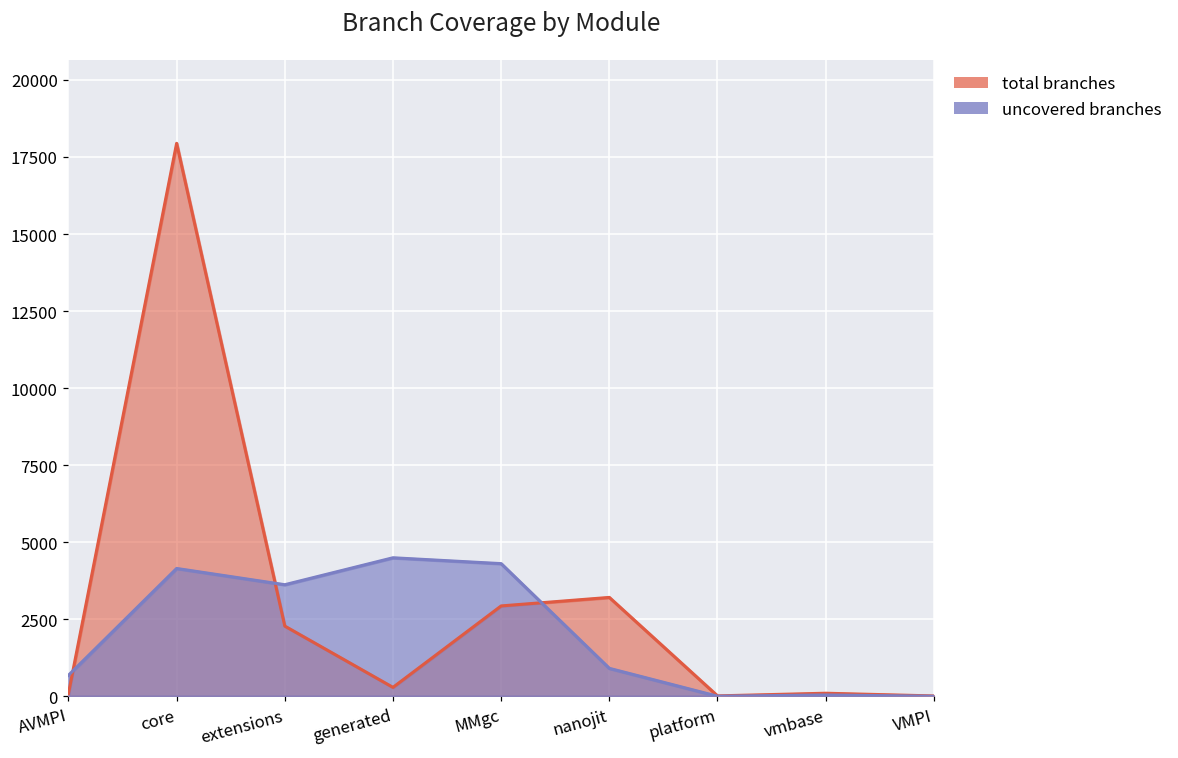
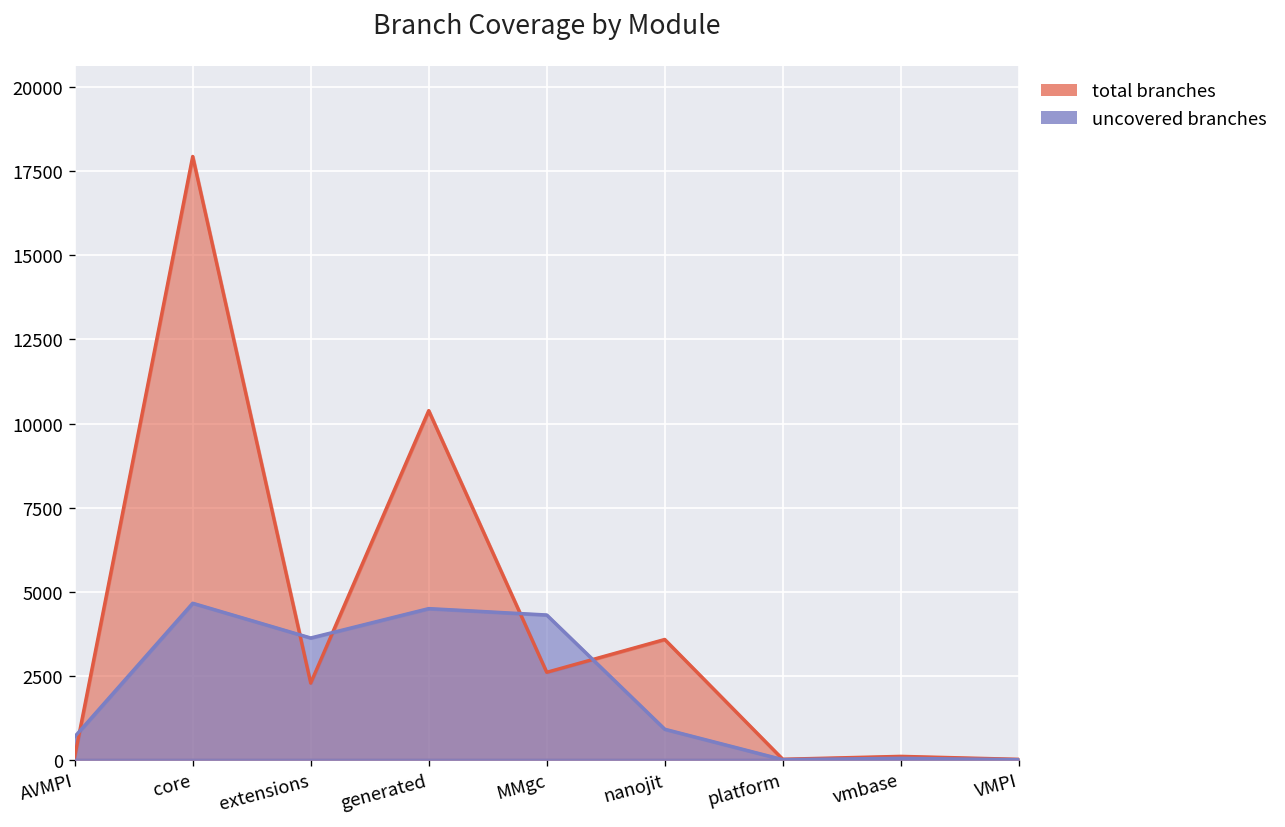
  {
    "total branches": {
      "AVMPI": 100,
      "core": 17900,
      "extensions": 2300,
-     "generated": 300,
-     "MMgc": 2900,
-     "nanojit": 3200
+     "generated": 10400,
+     "MMgc": 2600,
+     "nanojit": 3600
    },
    "uncovered branches": {
      "AVMPI": 700,
-     "core": 4200,
+     "core": 4700,
      "extensions": 3600,
      "generated": 4500,
      "MMgc": 4300,
      "nanojit": 900
    }
  }
